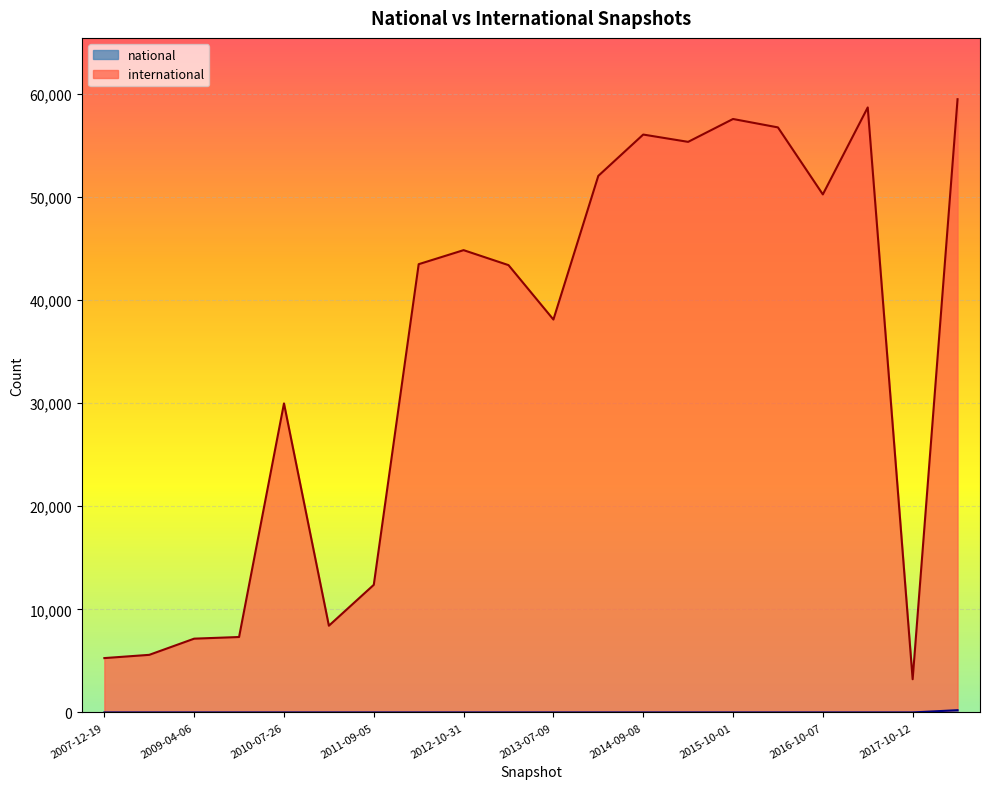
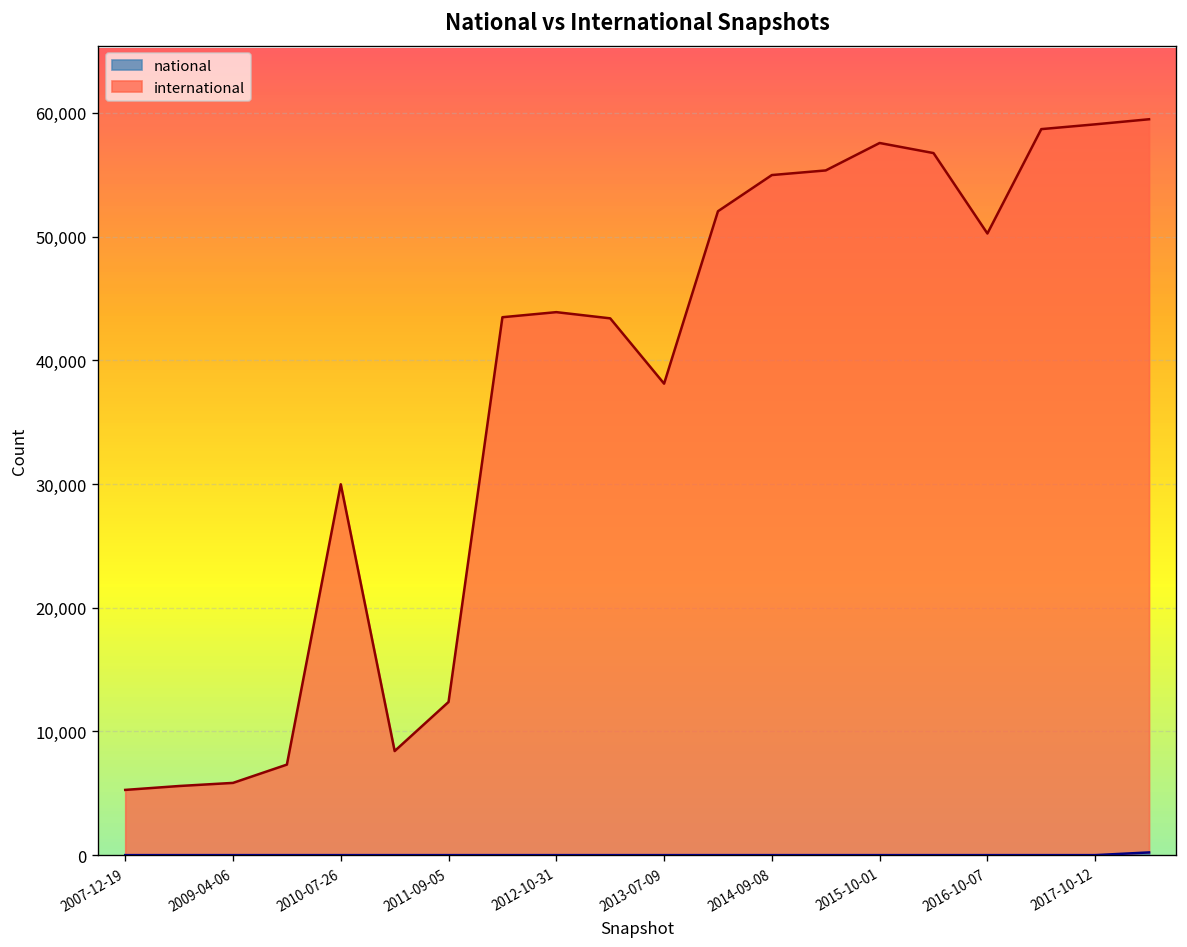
  {
    "national": {
      "2007-12-19": "0",
      "2009-04-06": "0",
      "2010-07-26": "0",
      "2011-09-05": "0",
      "2012-10-31": "0",
      "2013-07-09": "0",
      "2014-09-08": "0",
      "2015-10-01": "0",
      "2016-10-07": "0",
      "2017-10-12": "0"
    },
    "international": {
      "2007-12-19": "5,300",
-     "2009-04-06": "7,200",
+     "2009-04-06": "5,800",
      "2010-07-26": "30,000",
      "2011-09-05": "12,400",
-     "2012-10-31": "44,800",
+     "2012-10-31": "43,900",
      "2013-07-09": "38,100",
-     "2014-09-08": "56,100",
+     "2014-09-08": "55,000",
      "2015-10-01": "57,600",
      "2016-10-07": "50,300",
-     "2017-10-12": "3,200"
+     "2017-10-12": "59,100"
    }
  }
